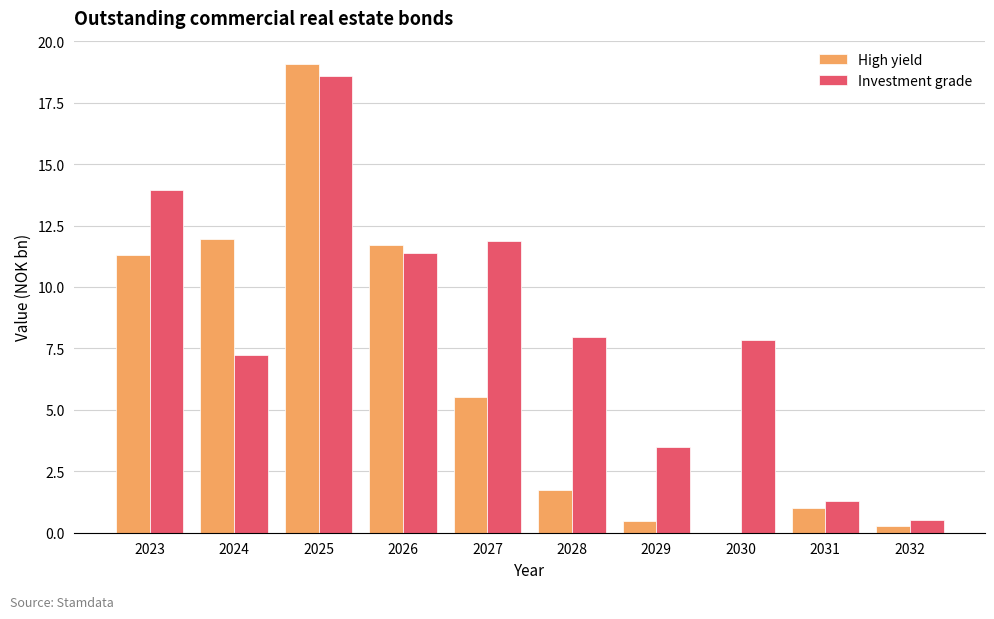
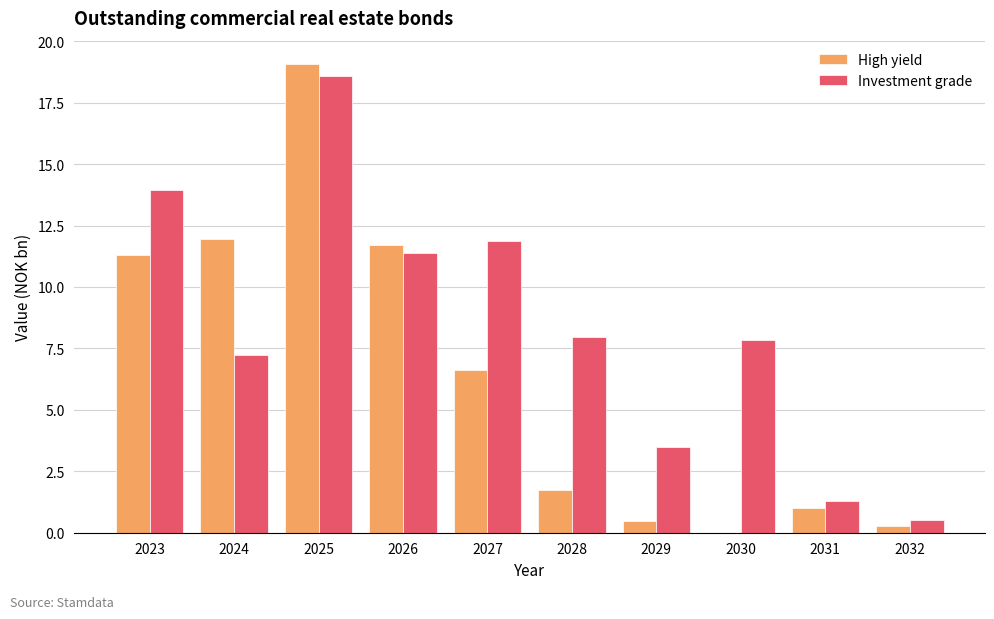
  {
    "High yield": {
      "2023": 11.3,
      "2024": 11.9,
      "2025": 19.1,
      "2026": 11.7,
-     "2027": 5.5,
+     "2027": 6.6,
      "2028": 1.7,
      "2029": 0.5,
      "2030": 0.0,
      "2031": 1.0,
      "2032": 0.3
    },
    "Investment grade": {
      "2023": 13.9,
      "2024": 7.2,
      "2025": 18.6,
      "2026": 11.4,
      "2027": 11.9,
      "2028": 8.0,
      "2029": 3.5,
      "2030": 7.9,
      "2031": 1.3,
      "2032": 0.5
    }
  }
